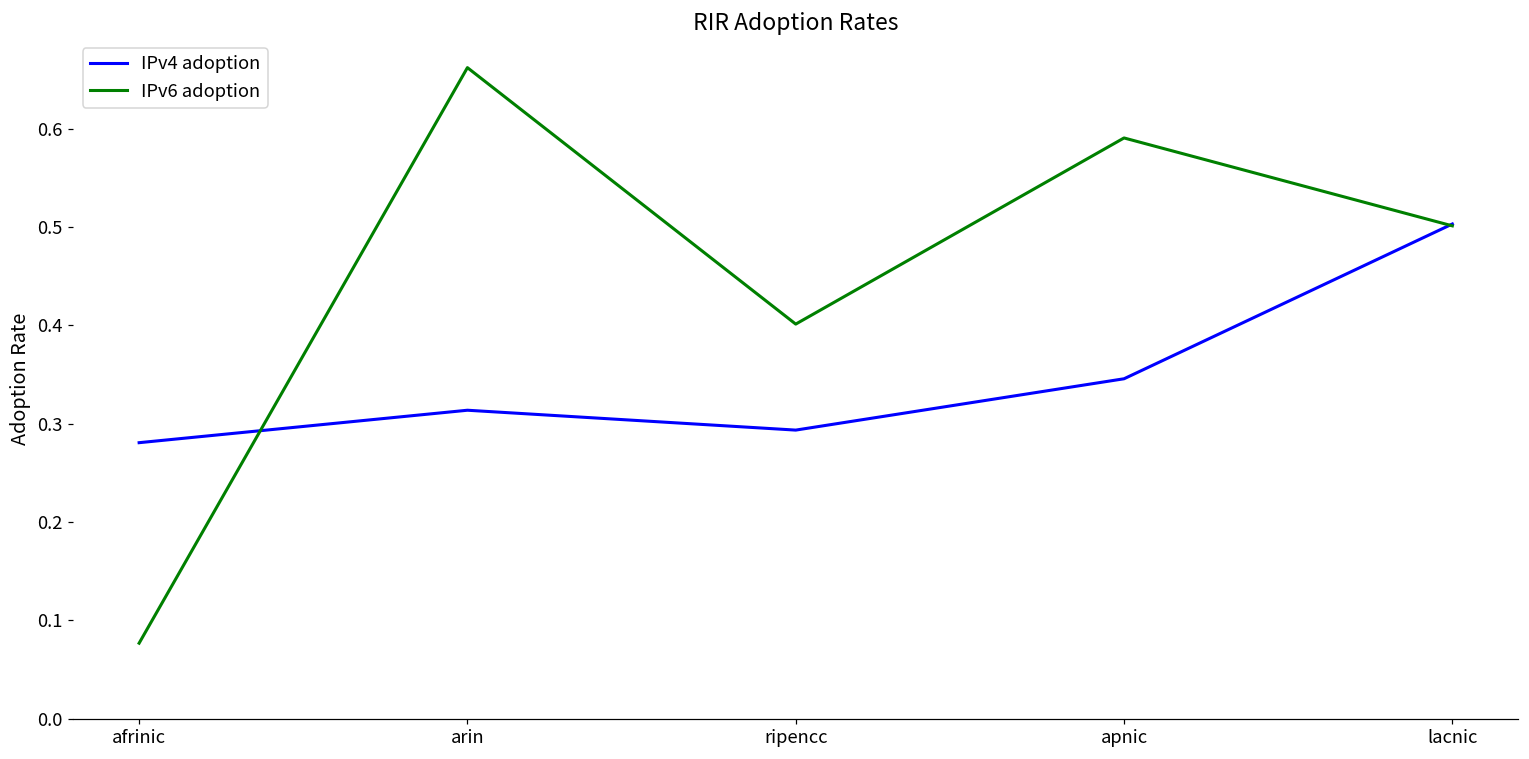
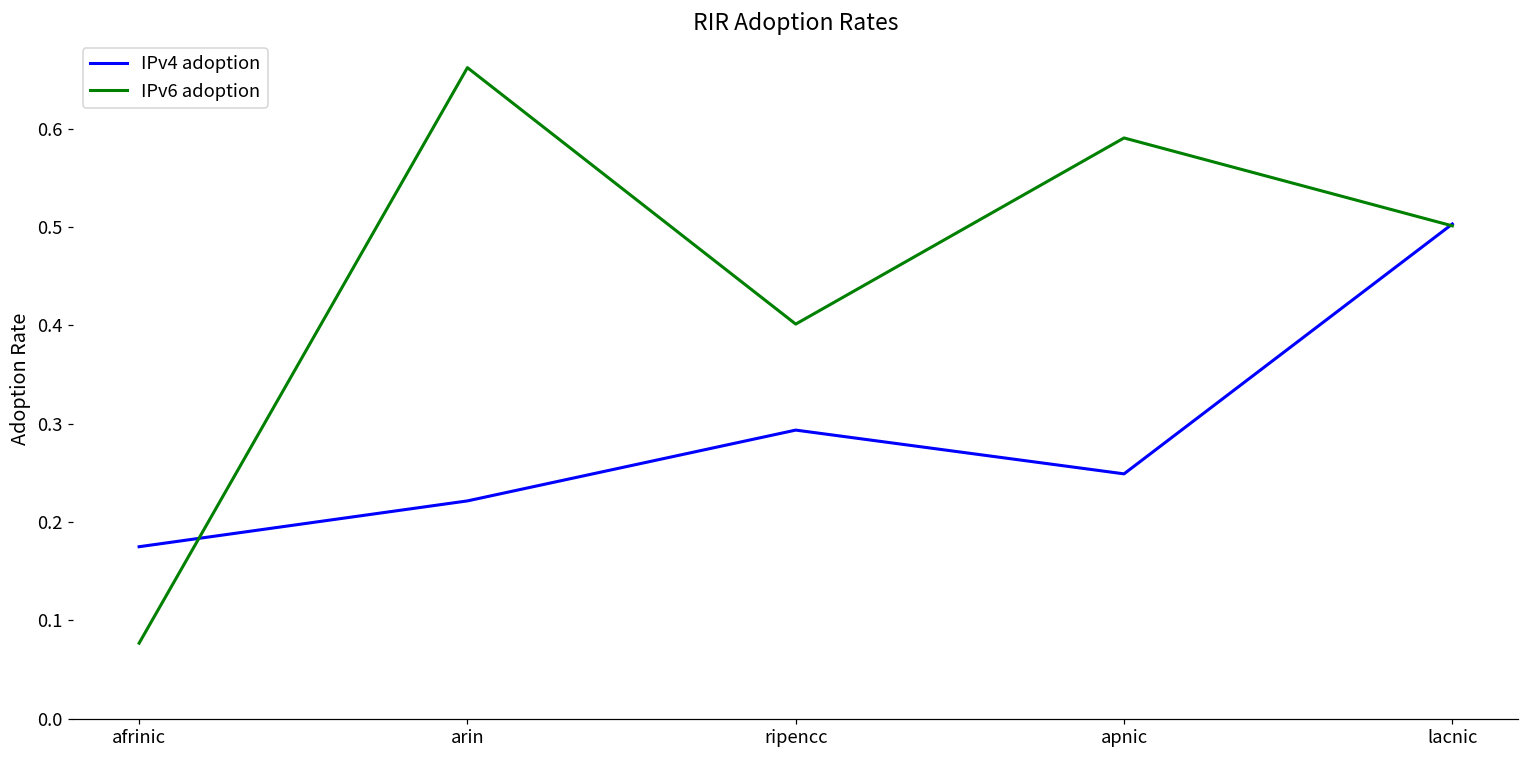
  {
    "IPv4 adoption": {
-     "afrinic": 0.28,
-     "arin": 0.31,
+     "afrinic": 0.17,
+     "arin": 0.22,
      "ripencc": 0.29,
-     "apnic": 0.35
+     "apnic": 0.25
    },
    "IPv6 adoption": {
      "afrinic": 0.08,
      "arin": 0.66,
      "ripencc": 0.40,
      "apnic": 0.59
    }
  }
